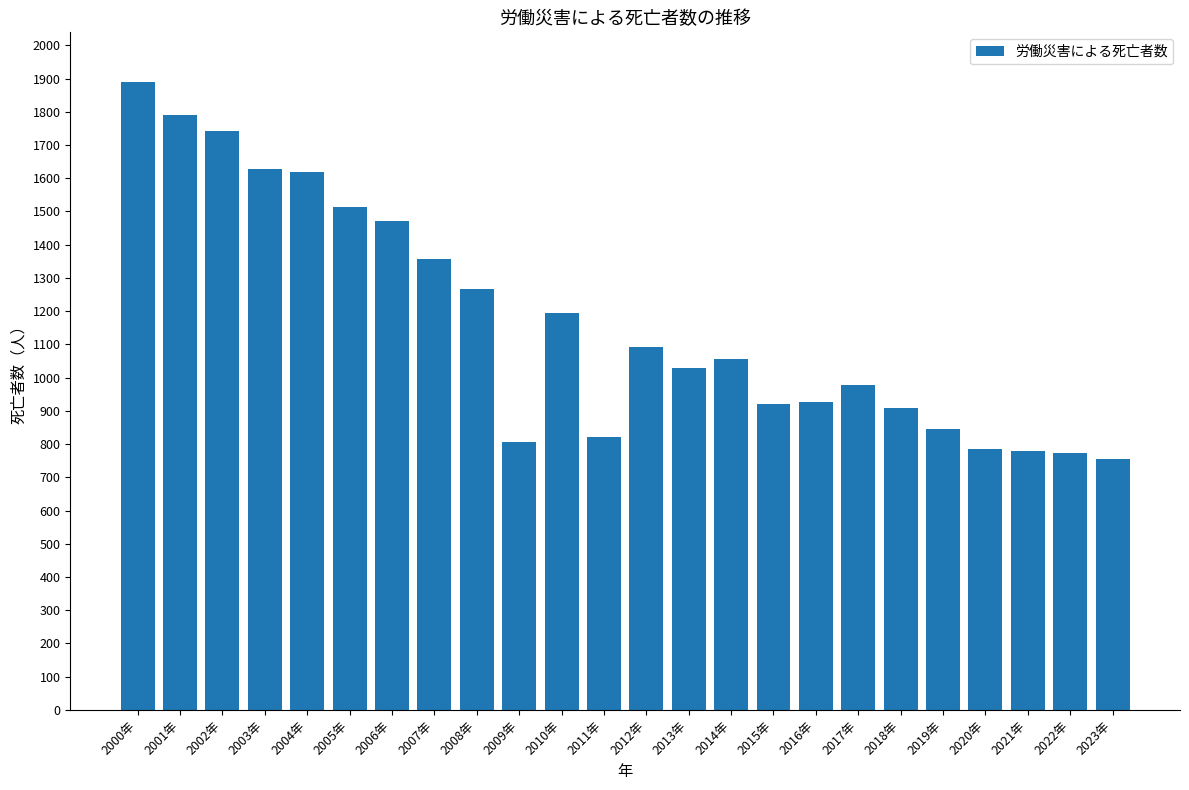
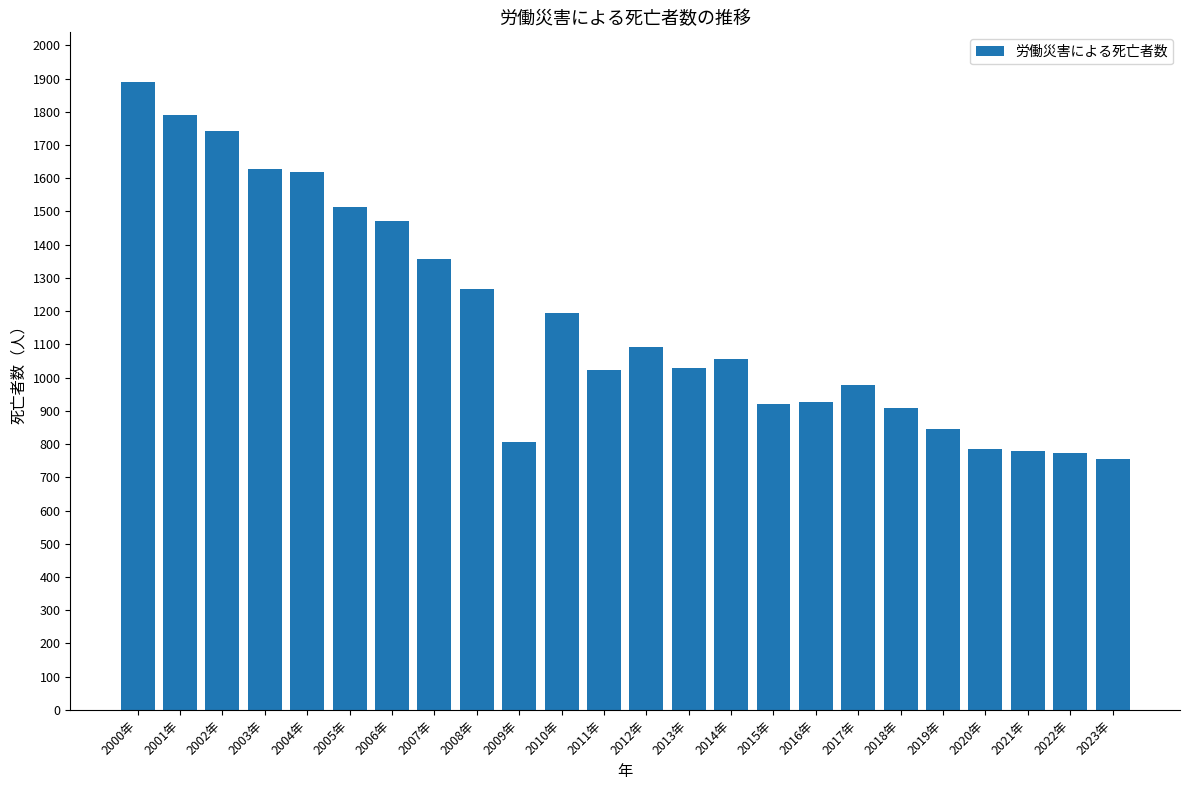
  {
    "2000年": 1890,
    "2001年": 1790,
    "2002年": 1740,
    "2003年": 1630,
    "2004年": 1620,
    "2005年": 1510,
    "2006年": 1470,
    "2007年": 1360,
    "2008年": 1270,
    "2009年": 810,
    "2010年": 1200,
-   "2011年": 820,
+   "2011年": 1020,
    "2012年": 1090,
    "2013年": 1030,
    "2014年": 1060,
    "2015年": 920,
    "2016年": 930,
    "2017年": 980,
    "2018年": 910,
    "2019年": 850,
    "2020年": 780,
    "2021年": 780,
    "2022年": 770,
    "2023年": 760
  }
